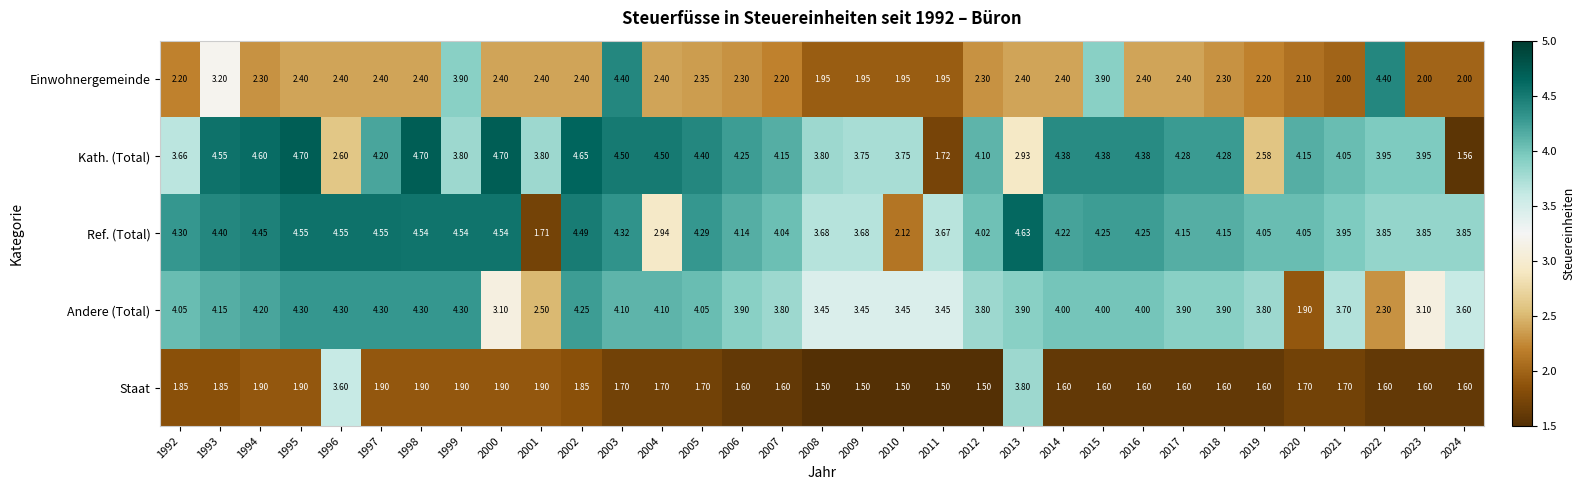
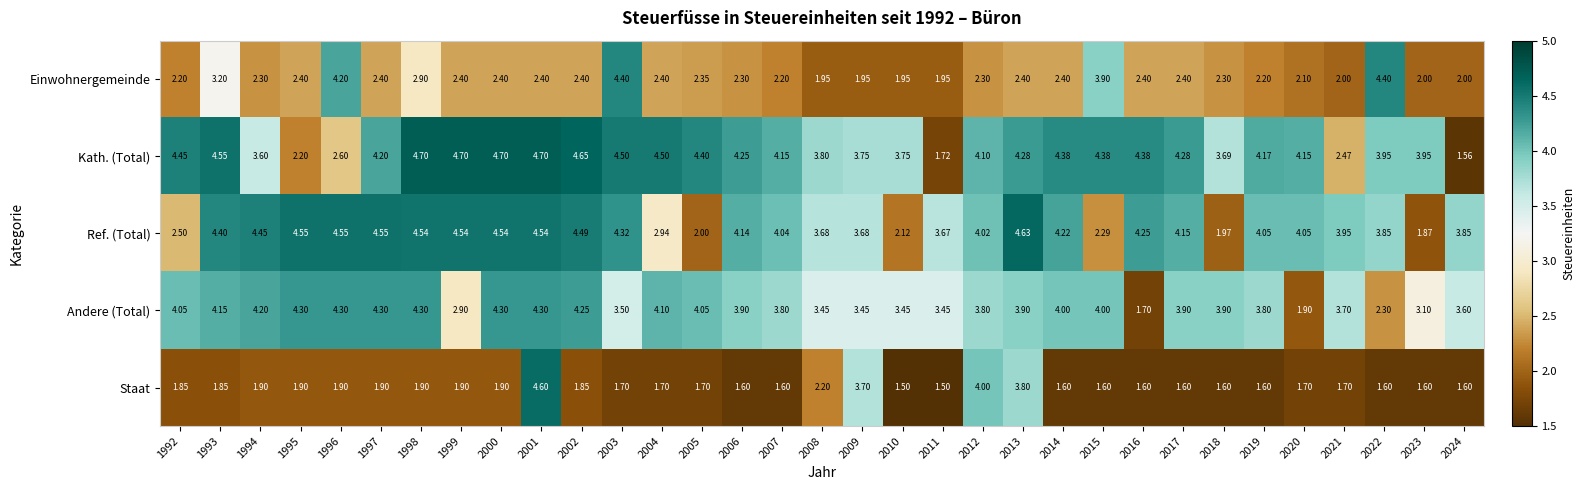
  {
    "Einwohnergemeinde": {
      "1992": 2.20,
      "1993": 3.20,
      "1994": 2.30,
      "1995": 2.40,
-     "1996": 2.40,
+     "1996": 4.20,
      "1997": 2.40,
-     "1998": 2.40,
-     "1999": 3.90,
+     "1998": 2.90,
+     "1999": 2.40,
      "2000": 2.40,
      "2001": 2.40,
      "2002": 2.40,
      "2003": 4.40,
      "2004": 2.40,
      "2005": 2.35,
      "2006": 2.30,
      "2007": 2.20,
      "2008": 1.95,
      "2009": 1.95,
      "2010": 1.95,
      "2011": 1.95,
      "2012": 2.30,
      "2013": 2.40,
      "2014": 2.40,
      "2015": 3.90,
      "2016": 2.40,
      "2017": 2.40,
      "2018": 2.30,
      "2019": 2.20,
      "2020": 2.10,
      "2021": 2.00,
      "2022": 4.40,
      "2023": 2.00,
      "2024": 2.00
    },
    "Kath. (Total)": {
-     "1992": 3.66,
+     "1992": 4.45,
      "1993": 4.55,
-     "1994": 4.60,
-     "1995": 4.70,
+     "1994": 3.60,
+     "1995": 2.20,
      "1996": 2.60,
      "1997": 4.20,
      "1998": 4.70,
-     "1999": 3.80,
+     "1999": 4.70,
      "2000": 4.70,
-     "2001": 3.80,
+     "2001": 4.70,
      "2002": 4.65,
      "2003": 4.50,
      "2004": 4.50,
      "2005": 4.40,
      "2006": 4.25,
      "2007": 4.15,
      "2008": 3.80,
      "2009": 3.75,
      "2010": 3.75,
      "2011": 1.72,
      "2012": 4.10,
-     "2013": 2.93,
+     "2013": 4.28,
      "2014": 4.38,
      "2015": 4.38,
      "2016": 4.38,
      "2017": 4.28,
-     "2018": 4.28,
-     "2019": 2.58,
+     "2018": 3.69,
+     "2019": 4.17,
      "2020": 4.15,
-     "2021": 4.05,
+     "2021": 2.47,
      "2022": 3.95,
      "2023": 3.95,
      "2024": 1.56
    },
    "Ref. (Total)": {
-     "1992": 4.30,
+     "1992": 2.50,
      "1993": 4.40,
      "1994": 4.45,
      "1995": 4.55,
      "1996": 4.55,
      "1997": 4.55,
      "1998": 4.54,
      "1999": 4.54,
      "2000": 4.54,
-     "2001": 1.71,
+     "2001": 4.54,
      "2002": 4.49,
      "2003": 4.32,
      "2004": 2.94,
-     "2005": 4.29,
+     "2005": 2.00,
      "2006": 4.14,
      "2007": 4.04,
      "2008": 3.68,
      "2009": 3.68,
      "2010": 2.12,
      "2011": 3.67,
      "2012": 4.02,
      "2013": 4.63,
      "2014": 4.22,
-     "2015": 4.25,
+     "2015": 2.29,
      "2016": 4.25,
      "2017": 4.15,
-     "2018": 4.15,
+     "2018": 1.97,
      "2019": 4.05,
      "2020": 4.05,
      "2021": 3.95,
      "2022": 3.85,
-     "2023": 3.85,
+     "2023": 1.87,
      "2024": 3.85
    },
    "Andere (Total)": {
      "1992": 4.05,
      "1993": 4.15,
      "1994": 4.20,
      "1995": 4.30,
      "1996": 4.30,
      "1997": 4.30,
      "1998": 4.30,
-     "1999": 4.30,
-     "2000": 3.10,
-     "2001": 2.50,
+     "1999": 2.90,
+     "2000": 4.30,
+     "2001": 4.30,
      "2002": 4.25,
-     "2003": 4.10,
+     "2003": 3.50,
      "2004": 4.10,
      "2005": 4.05,
      "2006": 3.90,
      "2007": 3.80,
      "2008": 3.45,
      "2009": 3.45,
      "2010": 3.45,
      "2011": 3.45,
      "2012": 3.80,
      "2013": 3.90,
      "2014": 4.00,
      "2015": 4.00,
-     "2016": 4.00,
+     "2016": 1.70,
      "2017": 3.90,
      "2018": 3.90,
      "2019": 3.80,
      "2020": 1.90,
      "2021": 3.70,
      "2022": 2.30,
      "2023": 3.10,
      "2024": 3.60
    },
    "Staat": {
      "1992": 1.85,
      "1993": 1.85,
      "1994": 1.90,
      "1995": 1.90,
-     "1996": 3.60,
+     "1996": 1.90,
      "1997": 1.90,
      "1998": 1.90,
      "1999": 1.90,
      "2000": 1.90,
-     "2001": 1.90,
+     "2001": 4.60,
      "2002": 1.85,
      "2003": 1.70,
      "2004": 1.70,
      "2005": 1.70,
      "2006": 1.60,
      "2007": 1.60,
-     "2008": 1.50,
-     "2009": 1.50,
+     "2008": 2.20,
+     "2009": 3.70,
      "2010": 1.50,
      "2011": 1.50,
-     "2012": 1.50,
+     "2012": 4.00,
      "2013": 3.80,
      "2014": 1.60,
      "2015": 1.60,
      "2016": 1.60,
      "2017": 1.60,
      "2018": 1.60,
      "2019": 1.60,
      "2020": 1.70,
      "2021": 1.70,
      "2022": 1.60,
      "2023": 1.60,
      "2024": 1.60
    }
  }
